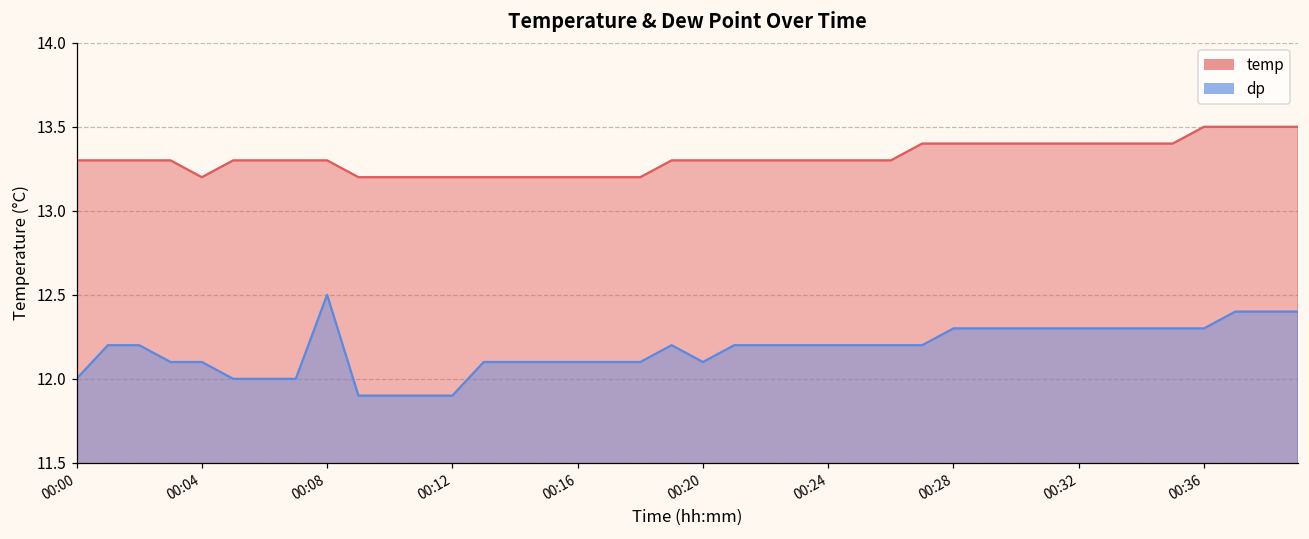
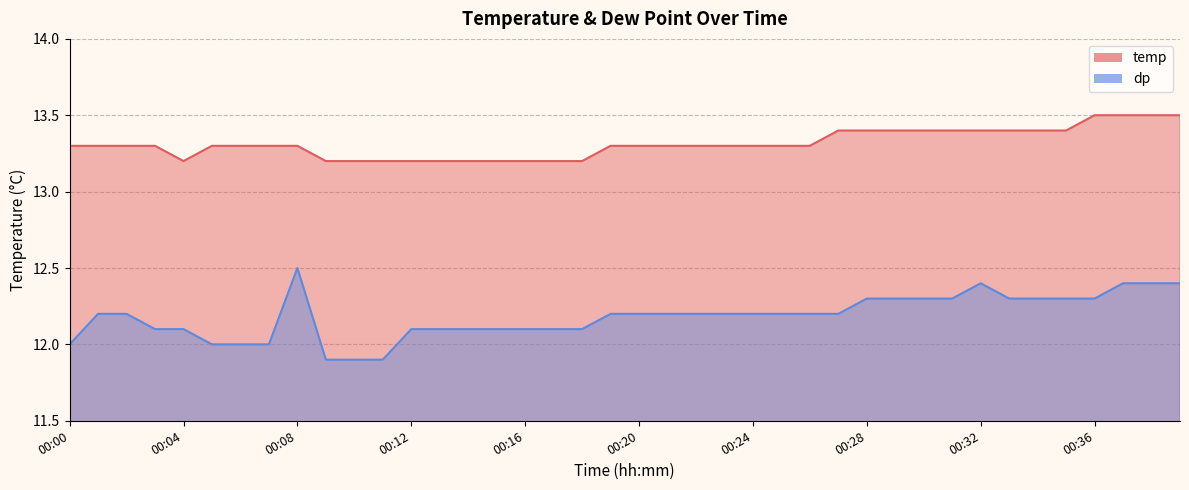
  {
    "temp": {
      "00:00": 13.3,
      "00:04": 13.2,
      "00:08": 13.3,
      "00:12": 13.2,
      "00:16": 13.2,
      "00:20": 13.3,
      "00:24": 13.3,
      "00:28": 13.4,
      "00:32": 13.4,
      "00:36": 13.5
    },
    "dp": {
      "00:00": 12.0,
      "00:04": 12.1,
      "00:08": 12.5,
-     "00:12": 11.9,
+     "00:12": 12.1,
      "00:16": 12.1,
-     "00:20": 12.1,
+     "00:20": 12.2,
      "00:24": 12.2,
      "00:28": 12.3,
-     "00:32": 12.3,
+     "00:32": 12.4,
      "00:36": 12.3
    }
  }
